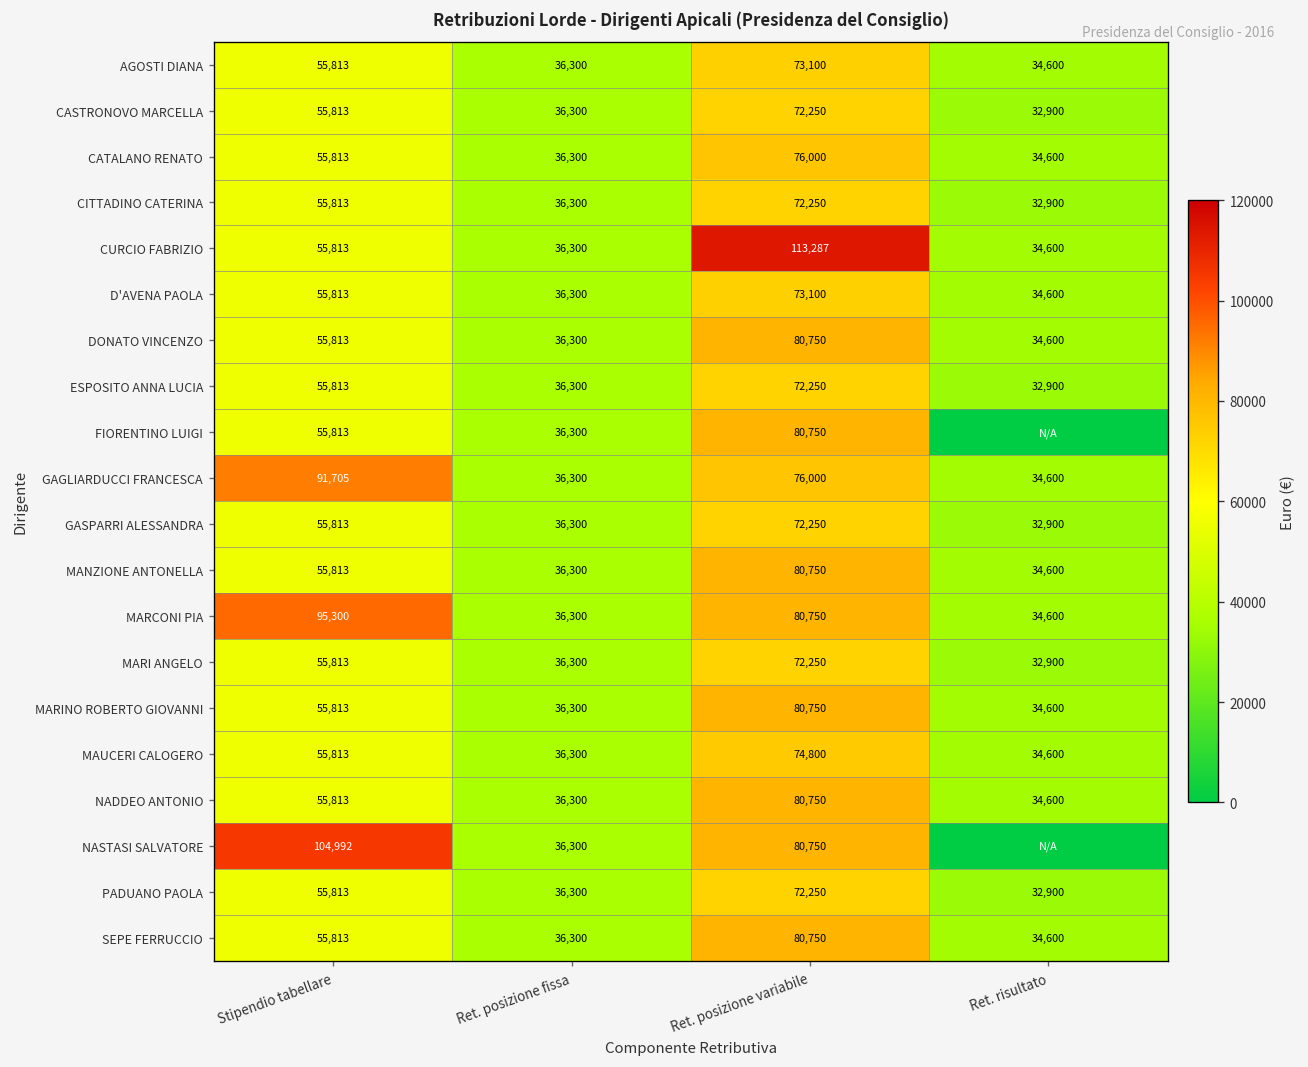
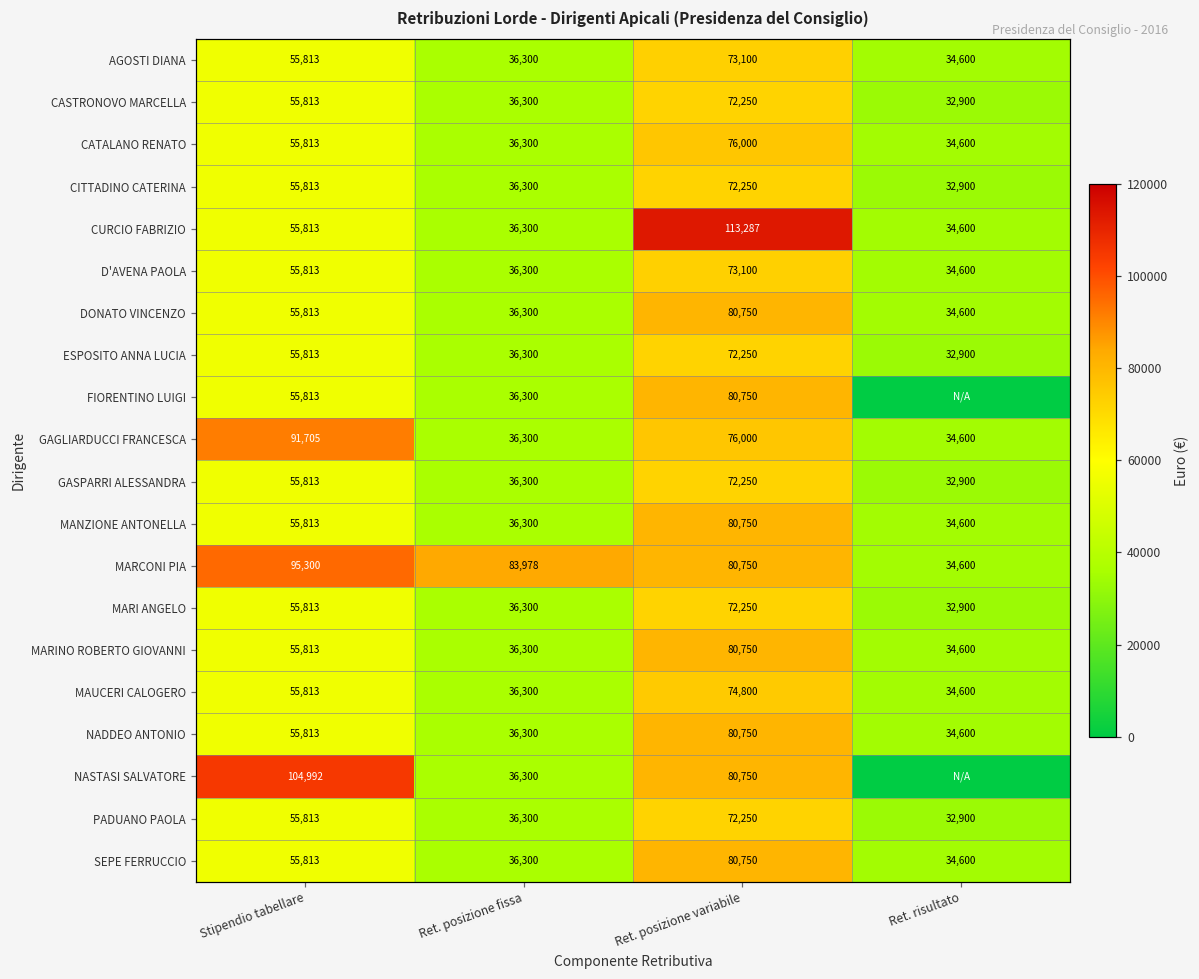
  {
    "AGOSTI DIANA": {
      "Stipendio tabellare": "55,813",
      "Ret. posizione fissa": "36,300",
      "Ret. posizione variabile": "73,100",
      "Ret. risultato": "34,600"
    },
    "CASTRONOVO MARCELLA": {
      "Stipendio tabellare": "55,813",
      "Ret. posizione fissa": "36,300",
      "Ret. posizione variabile": "72,250",
      "Ret. risultato": "32,900"
    },
    "CATALANO RENATO": {
      "Stipendio tabellare": "55,813",
      "Ret. posizione fissa": "36,300",
      "Ret. posizione variabile": "76,000",
      "Ret. risultato": "34,600"
    },
    "CITTADINO CATERINA": {
      "Stipendio tabellare": "55,813",
      "Ret. posizione fissa": "36,300",
      "Ret. posizione variabile": "72,250",
      "Ret. risultato": "32,900"
    },
    "CURCIO FABRIZIO": {
      "Stipendio tabellare": "55,813",
      "Ret. posizione fissa": "36,300",
      "Ret. posizione variabile": "113,287",
      "Ret. risultato": "34,600"
    },
    "D'AVENA PAOLA": {
      "Stipendio tabellare": "55,813",
      "Ret. posizione fissa": "36,300",
      "Ret. posizione variabile": "73,100",
      "Ret. risultato": "34,600"
    },
    "DONATO VINCENZO": {
      "Stipendio tabellare": "55,813",
      "Ret. posizione fissa": "36,300",
      "Ret. posizione variabile": "80,750",
      "Ret. risultato": "34,600"
    },
    "ESPOSITO ANNA LUCIA": {
      "Stipendio tabellare": "55,813",
      "Ret. posizione fissa": "36,300",
      "Ret. posizione variabile": "72,250",
      "Ret. risultato": "32,900"
    },
    "FIORENTINO LUIGI": {
      "Stipendio tabellare": "55,813",
      "Ret. posizione fissa": "36,300",
      "Ret. posizione variabile": "80,750"
    },
    "GAGLIARDUCCI FRANCESCA": {
      "Stipendio tabellare": "91,705",
      "Ret. posizione fissa": "36,300",
      "Ret. posizione variabile": "76,000",
      "Ret. risultato": "34,600"
    },
    "GASPARRI ALESSANDRA": {
      "Stipendio tabellare": "55,813",
      "Ret. posizione fissa": "36,300",
      "Ret. posizione variabile": "72,250",
      "Ret. risultato": "32,900"
    },
    "MANZIONE ANTONELLA": {
      "Stipendio tabellare": "55,813",
      "Ret. posizione fissa": "36,300",
      "Ret. posizione variabile": "80,750",
      "Ret. risultato": "34,600"
    },
    "MARCONI PIA": {
      "Stipendio tabellare": "95,300",
-     "Ret. posizione fissa": "36,300",
+     "Ret. posizione fissa": "83,978",
      "Ret. posizione variabile": "80,750",
      "Ret. risultato": "34,600"
    },
    "MARI ANGELO": {
      "Stipendio tabellare": "55,813",
      "Ret. posizione fissa": "36,300",
      "Ret. posizione variabile": "72,250",
      "Ret. risultato": "32,900"
    },
    "MARINO ROBERTO GIOVANNI": {
      "Stipendio tabellare": "55,813",
      "Ret. posizione fissa": "36,300",
      "Ret. posizione variabile": "80,750",
      "Ret. risultato": "34,600"
    },
    "MAUCERI CALOGERO": {
      "Stipendio tabellare": "55,813",
      "Ret. posizione fissa": "36,300",
      "Ret. posizione variabile": "74,800",
      "Ret. risultato": "34,600"
    },
    "NADDEO ANTONIO": {
      "Stipendio tabellare": "55,813",
      "Ret. posizione fissa": "36,300",
      "Ret. posizione variabile": "80,750",
      "Ret. risultato": "34,600"
    },
    "NASTASI SALVATORE": {
      "Stipendio tabellare": "104,992",
      "Ret. posizione fissa": "36,300",
      "Ret. posizione variabile": "80,750"
    },
    "PADUANO PAOLA": {
      "Stipendio tabellare": "55,813",
      "Ret. posizione fissa": "36,300",
      "Ret. posizione variabile": "72,250",
      "Ret. risultato": "32,900"
    },
    "SEPE FERRUCCIO": {
      "Stipendio tabellare": "55,813",
      "Ret. posizione fissa": "36,300",
      "Ret. posizione variabile": "80,750",
      "Ret. risultato": "34,600"
    }
  }
